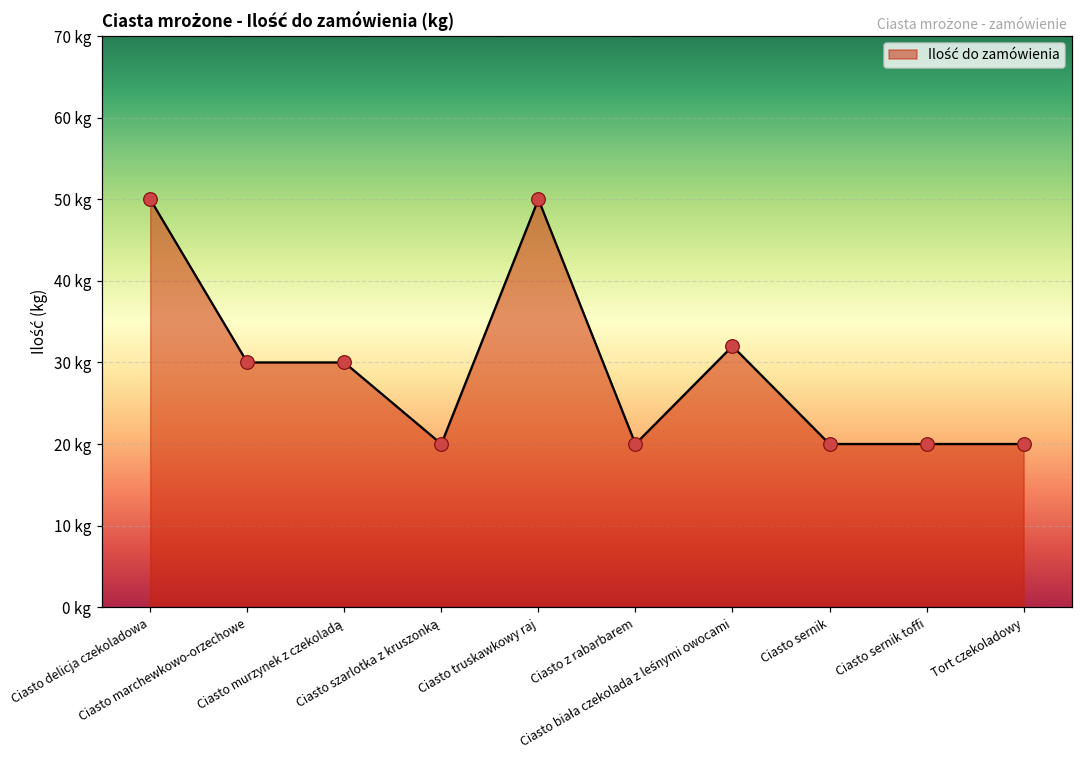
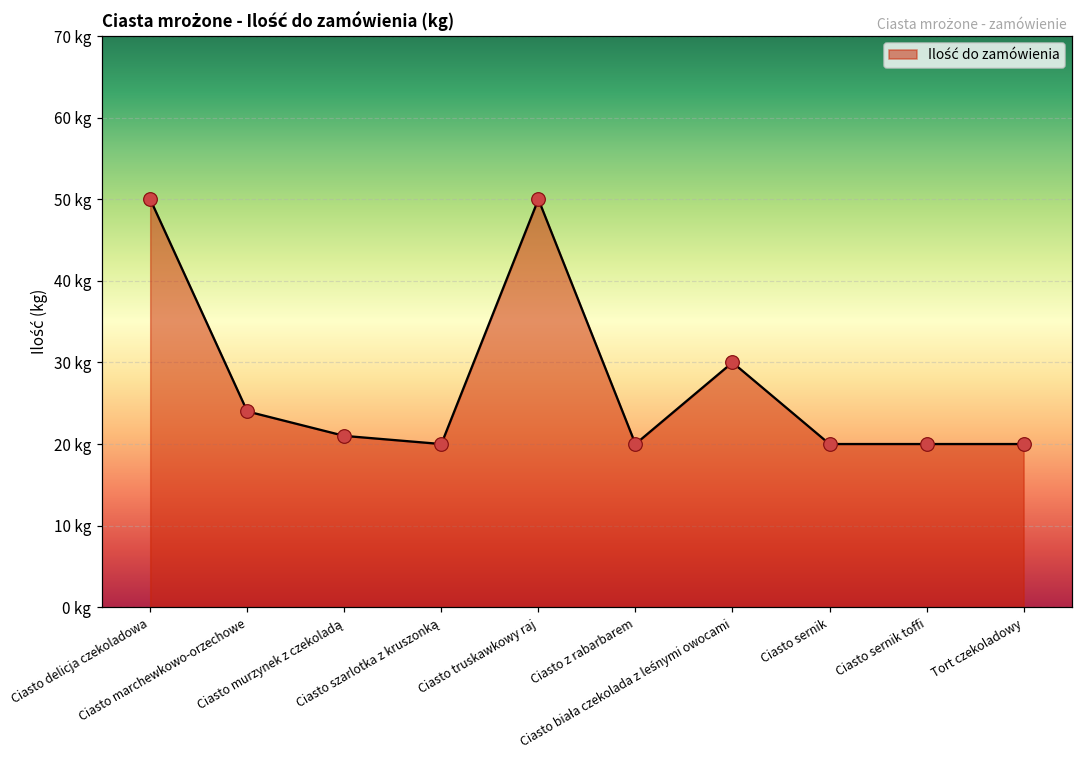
  {
    "Ciasto delicja czekoladowa": "50 kg",
-   "Ciasto marchewkowo-orzechowe": "30 kg",
-   "Ciasto murzynek z czekoladą": "30 kg",
+   "Ciasto marchewkowo-orzechowe": "24 kg",
+   "Ciasto murzynek z czekoladą": "21 kg",
    "Ciasto szarlotka z kruszonką": "20 kg",
    "Ciasto truskawkowy raj": "50 kg",
    "Ciasto z rabarbarem": "20 kg",
-   "Ciasto biała czekolada z leśnymi owocami": "32 kg",
+   "Ciasto biała czekolada z leśnymi owocami": "30 kg",
    "Ciasto sernik": "20 kg",
    "Ciasto sernik toffi": "20 kg",
    "Tort czekoladowy": "20 kg"
  }
